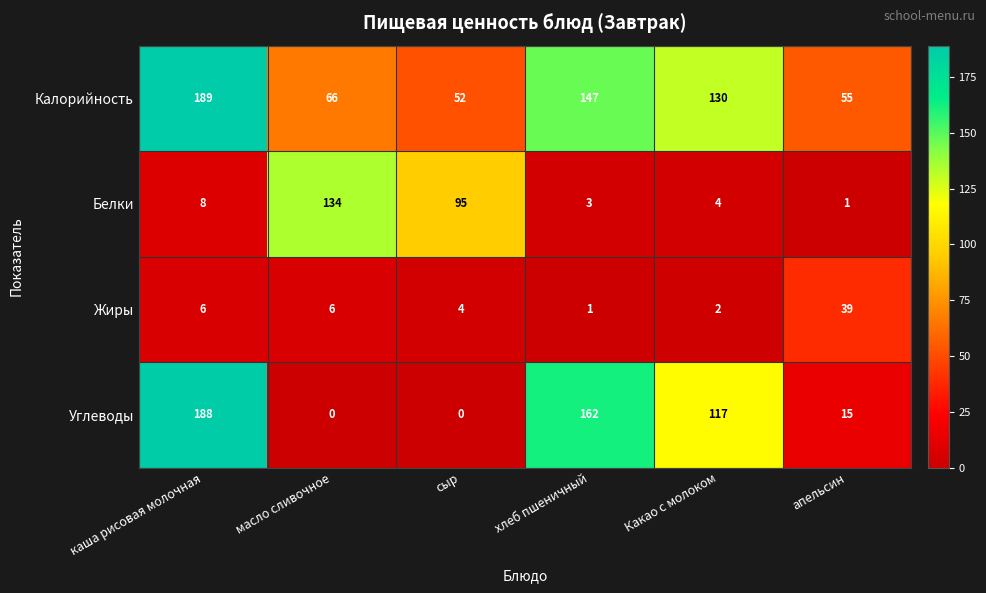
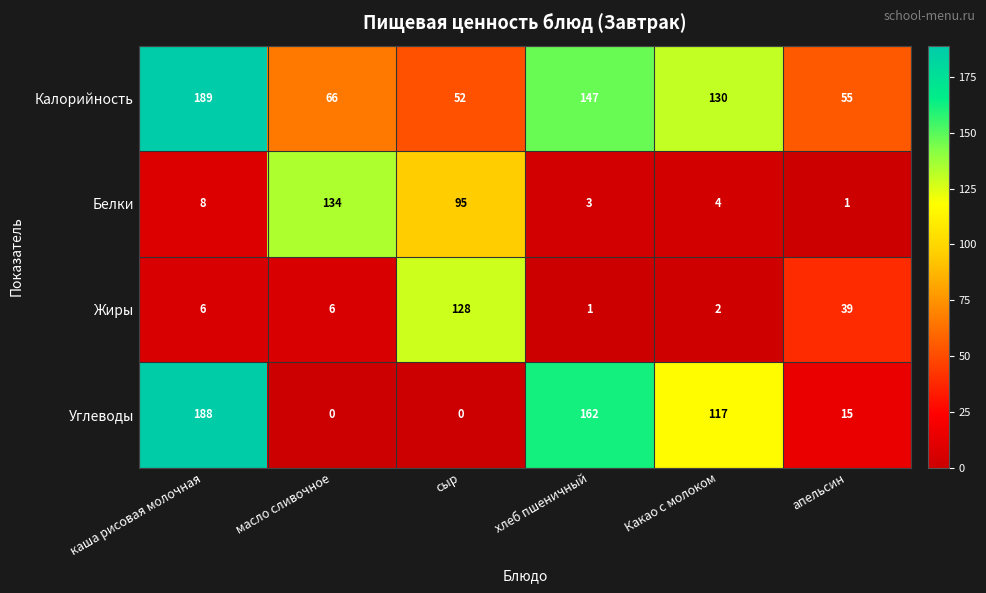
  {
    "Калорийность": {
      "каша рисовая молочная": 189,
      "масло сливочное": 66,
      "сыр": 52,
      "хлеб пшеничный": 147,
      "Какао с молоком": 130,
      "апельсин": 55
    },
    "Белки": {
      "каша рисовая молочная": 8,
      "масло сливочное": 134,
      "сыр": 95,
      "хлеб пшеничный": 3,
      "Какао с молоком": 4,
      "апельсин": 1
    },
    "Жиры": {
      "каша рисовая молочная": 6,
      "масло сливочное": 6,
-     "сыр": 4,
+     "сыр": 128,
      "хлеб пшеничный": 1,
      "Какао с молоком": 2,
      "апельсин": 39
    },
    "Углеводы": {
      "каша рисовая молочная": 188,
      "масло сливочное": 0,
      "сыр": 0,
      "хлеб пшеничный": 162,
      "Какао с молоком": 117,
      "апельсин": 15
    }
  }
